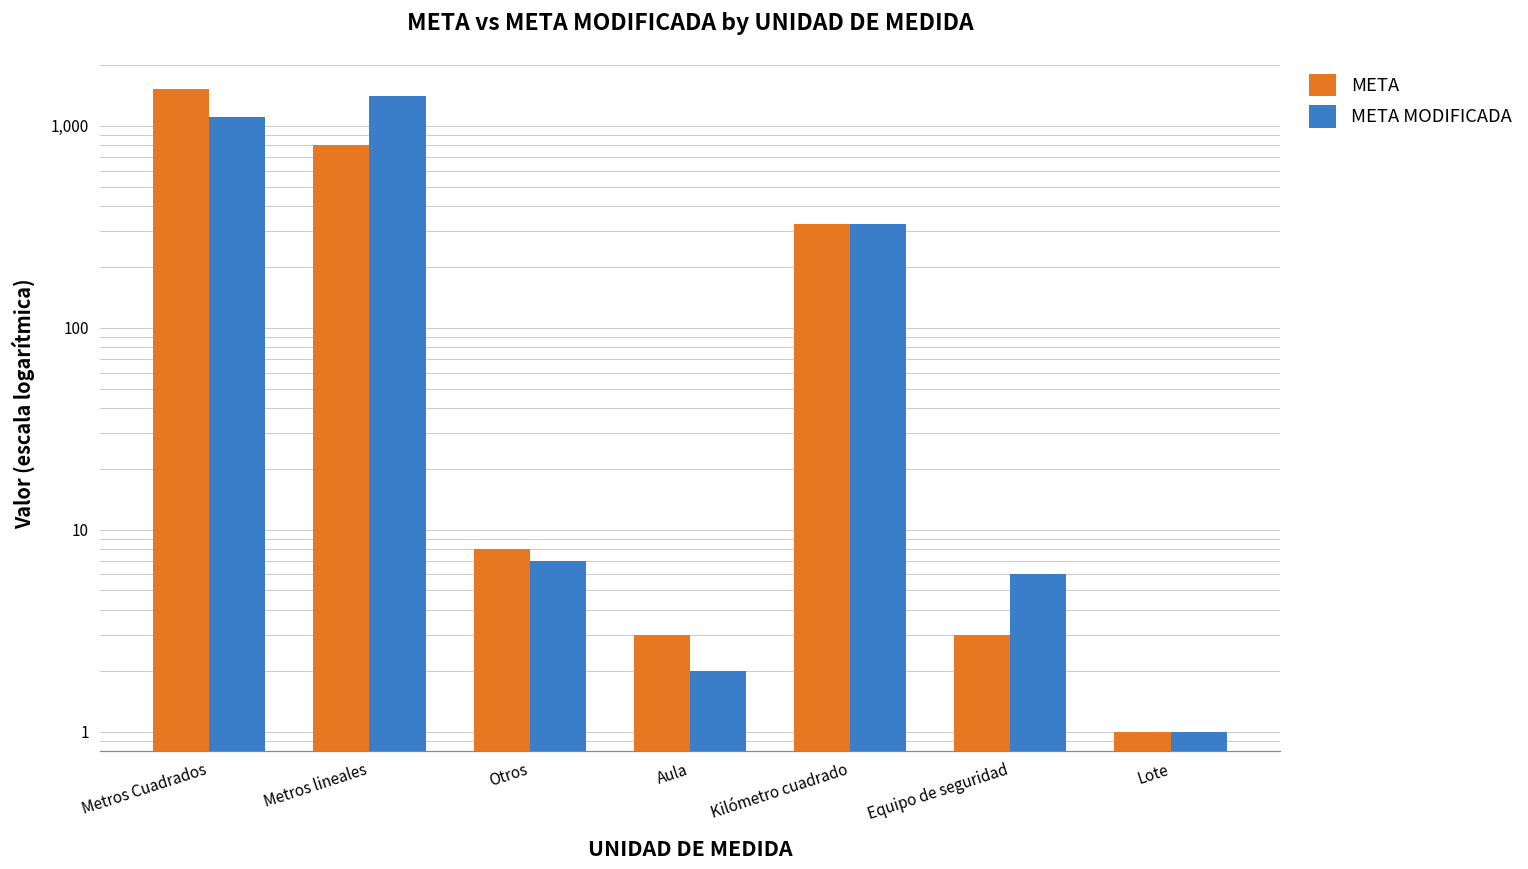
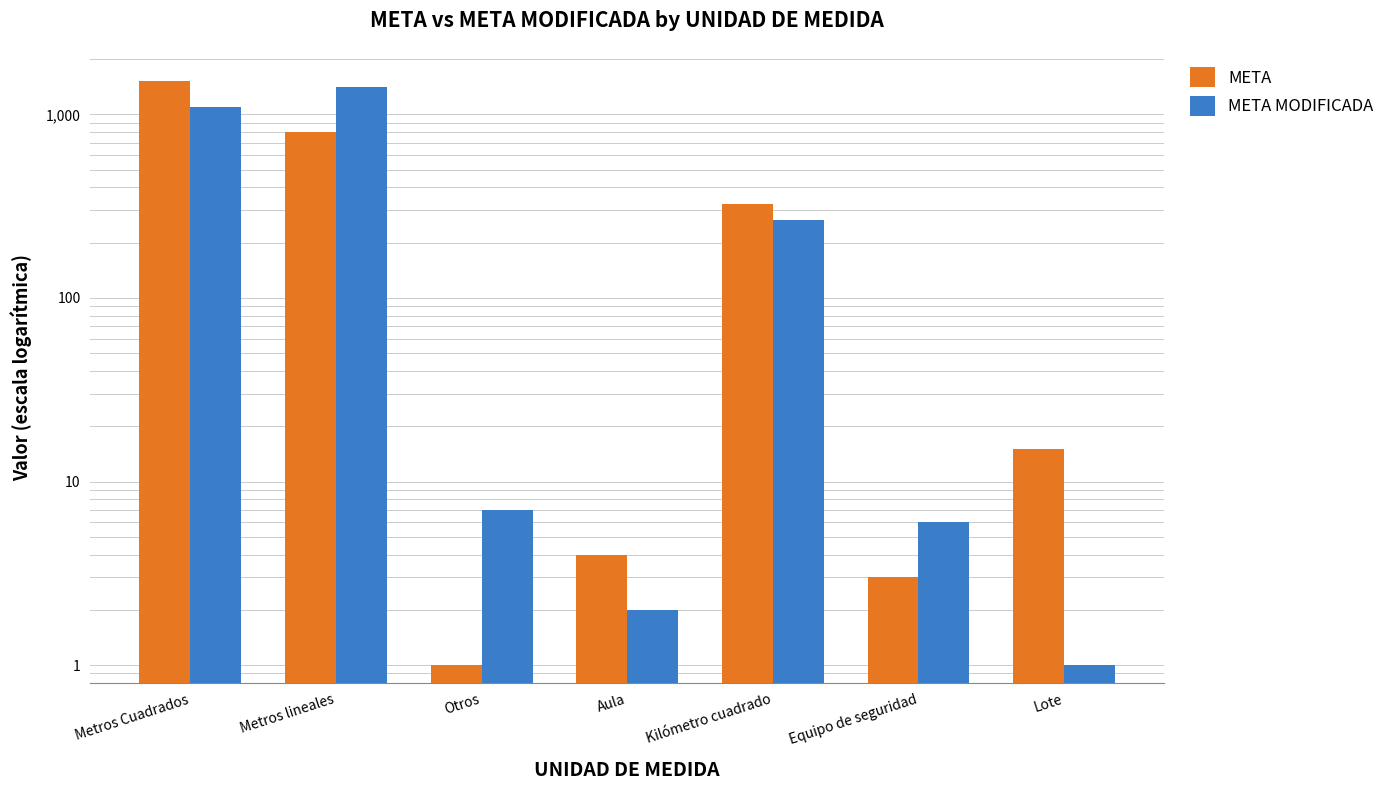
  {
    "META": {
      "Metros Cuadrados": "1,500",
      "Metros lineales": "800",
-     "Otros": "8",
-     "Aula": "3",
+     "Otros": "1",
+     "Aula": "4",
      "Kilómetro cuadrado": "330",
      "Equipo de seguridad": "3",
-     "Lote": "1"
+     "Lote": "15"
    },
    "META MODIFICADA": {
      "Metros Cuadrados": "1,100",
      "Metros lineales": "1,400",
      "Otros": "7",
      "Aula": "2",
-     "Kilómetro cuadrado": "330",
+     "Kilómetro cuadrado": "270",
      "Equipo de seguridad": "6",
      "Lote": "1"
    }
  }
